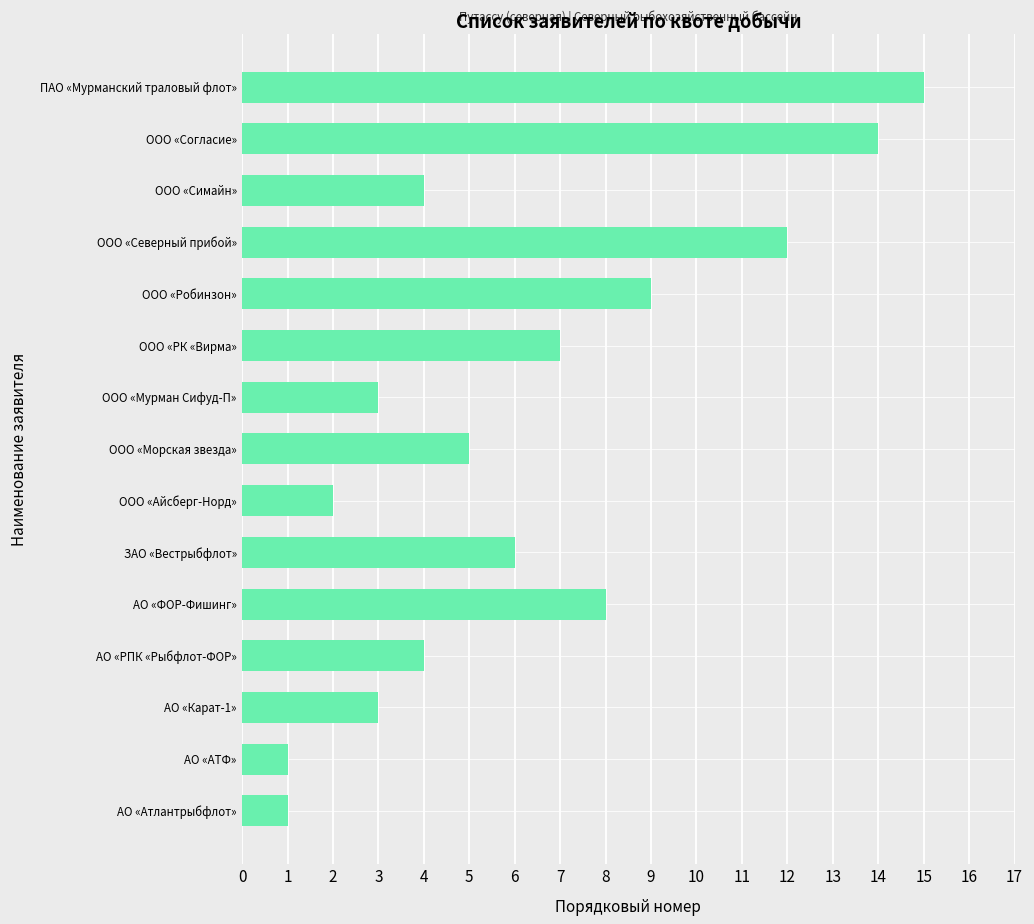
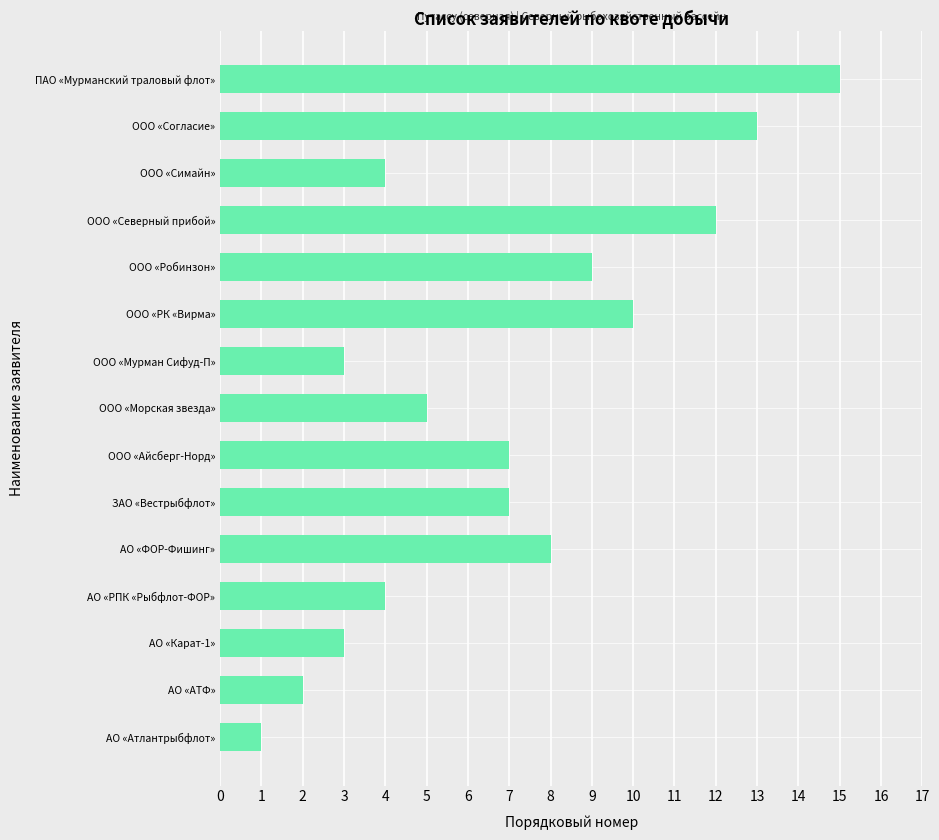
  {
    "ПАО «Мурманский траловый флот»": 15,
-   "ООО «Согласие»": 14,
+   "ООО «Согласие»": 13,
    "ООО «Симайн»": 4,
    "ООО «Северный прибой»": 12,
    "ООО «Робинзон»": 9,
-   "ООО «РК «Вирма»": 7,
+   "ООО «РК «Вирма»": 10,
    "ООО «Мурман Сифуд-П»": 3,
    "ООО «Морская звезда»": 5,
-   "ООО «Айсберг-Норд»": 2,
-   "ЗАО «Вестрыбфлот»": 6,
+   "ООО «Айсберг-Норд»": 7,
+   "ЗАО «Вестрыбфлот»": 7,
    "АО «ФОР-Фишинг»": 8,
    "АО «РПК «Рыбфлот-ФОР»": 4,
    "АО «Карат-1»": 3,
-   "АО «АТФ»": 1,
+   "АО «АТФ»": 2,
    "АО «Атлантрыбфлот»": 1
  }
